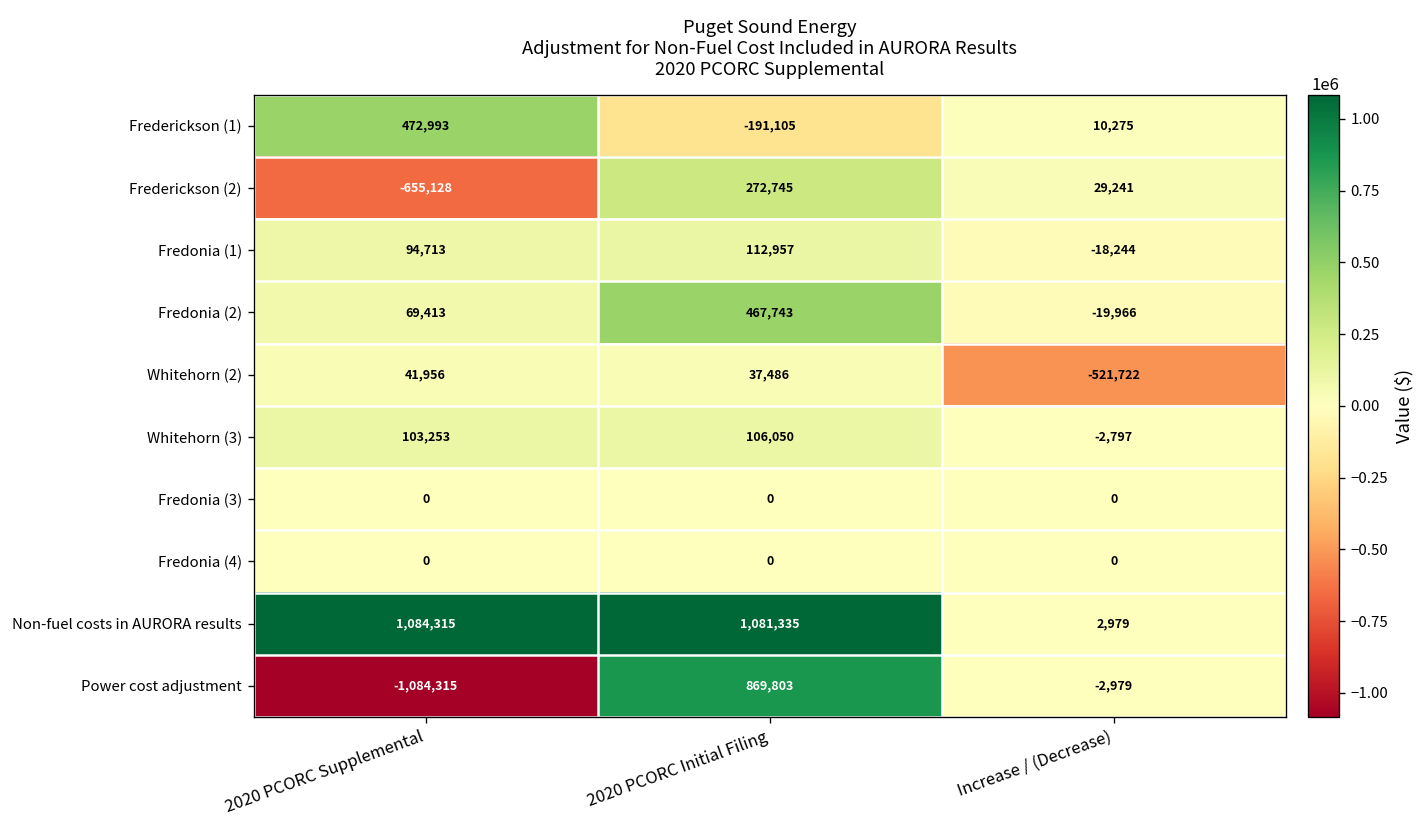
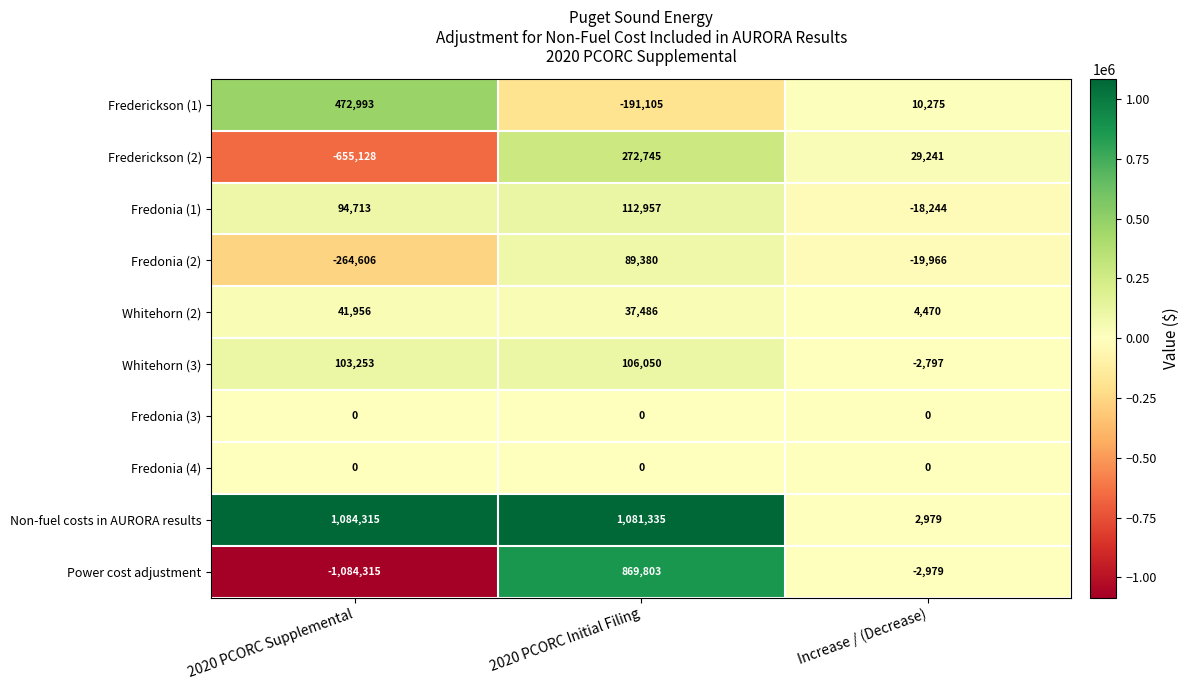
  {
    "Frederickson (1)": {
      "2020 PCORC Supplemental": "472,993",
      "2020 PCORC Initial Filing": "-191,105",
      "Increase / (Decrease)": "10,275"
    },
    "Frederickson (2)": {
      "2020 PCORC Supplemental": "-655,128",
      "2020 PCORC Initial Filing": "272,745",
      "Increase / (Decrease)": "29,241"
    },
    "Fredonia (1)": {
      "2020 PCORC Supplemental": "94,713",
      "2020 PCORC Initial Filing": "112,957",
      "Increase / (Decrease)": "-18,244"
    },
    "Fredonia (2)": {
-     "2020 PCORC Supplemental": "69,413",
-     "2020 PCORC Initial Filing": "467,743",
+     "2020 PCORC Supplemental": "-264,606",
+     "2020 PCORC Initial Filing": "89,380",
      "Increase / (Decrease)": "-19,966"
    },
    "Whitehorn (2)": {
      "2020 PCORC Supplemental": "41,956",
      "2020 PCORC Initial Filing": "37,486",
-     "Increase / (Decrease)": "-521,722"
+     "Increase / (Decrease)": "4,470"
    },
    "Whitehorn (3)": {
      "2020 PCORC Supplemental": "103,253",
      "2020 PCORC Initial Filing": "106,050",
      "Increase / (Decrease)": "-2,797"
    },
    "Fredonia (3)": {
      "2020 PCORC Supplemental": "0",
      "2020 PCORC Initial Filing": "0",
      "Increase / (Decrease)": "0"
    },
    "Fredonia (4)": {
      "2020 PCORC Supplemental": "0",
      "2020 PCORC Initial Filing": "0",
      "Increase / (Decrease)": "0"
    },
    "Non-fuel costs in AURORA results": {
      "2020 PCORC Supplemental": "1,084,315",
      "2020 PCORC Initial Filing": "1,081,335",
      "Increase / (Decrease)": "2,979"
    },
    "Power cost adjustment": {
      "2020 PCORC Supplemental": "-1,084,315",
      "2020 PCORC Initial Filing": "869,803",
      "Increase / (Decrease)": "-2,979"
    }
  }
